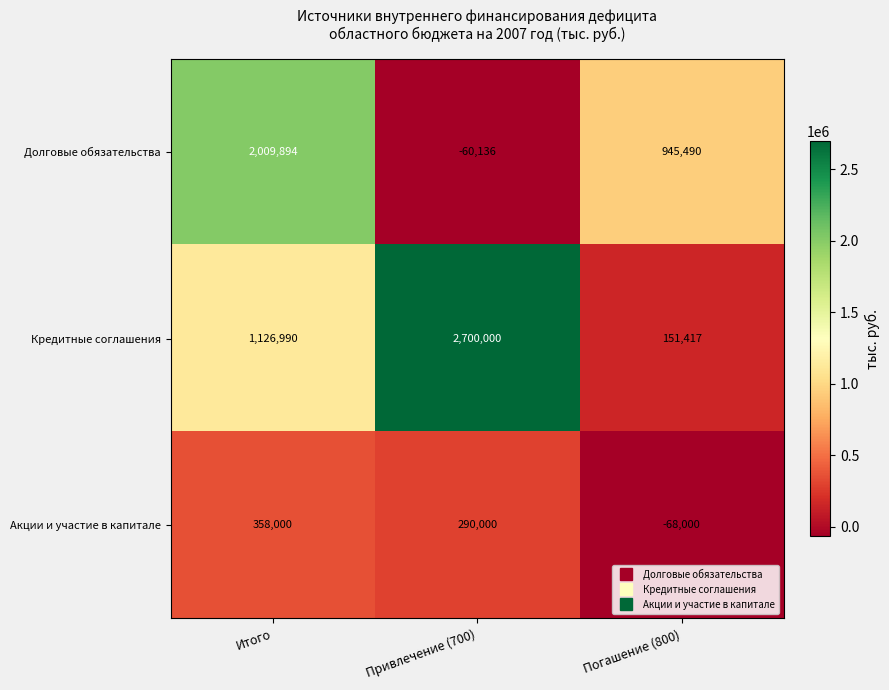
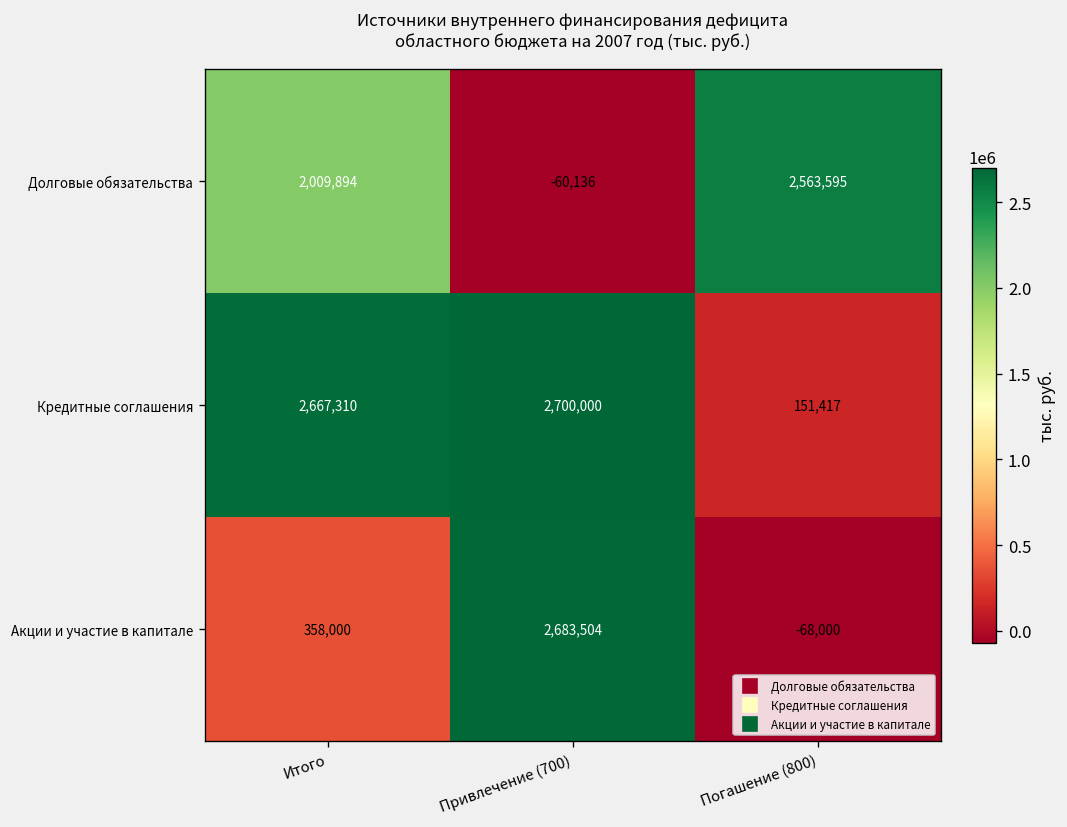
  {
    "Долговые обязательства": {
      "Итого": "2,009,894",
      "Привлечение (700)": "-60,136",
-     "Погашение (800)": "945,490"
+     "Погашение (800)": "2,563,595"
    },
    "Кредитные соглашения": {
-     "Итого": "1,126,990",
+     "Итого": "2,667,310",
      "Привлечение (700)": "2,700,000",
      "Погашение (800)": "151,417"
    },
    "Акции и участие в капитале": {
      "Итого": "358,000",
-     "Привлечение (700)": "290,000",
+     "Привлечение (700)": "2,683,504",
      "Погашение (800)": "-68,000"
    }
  }
